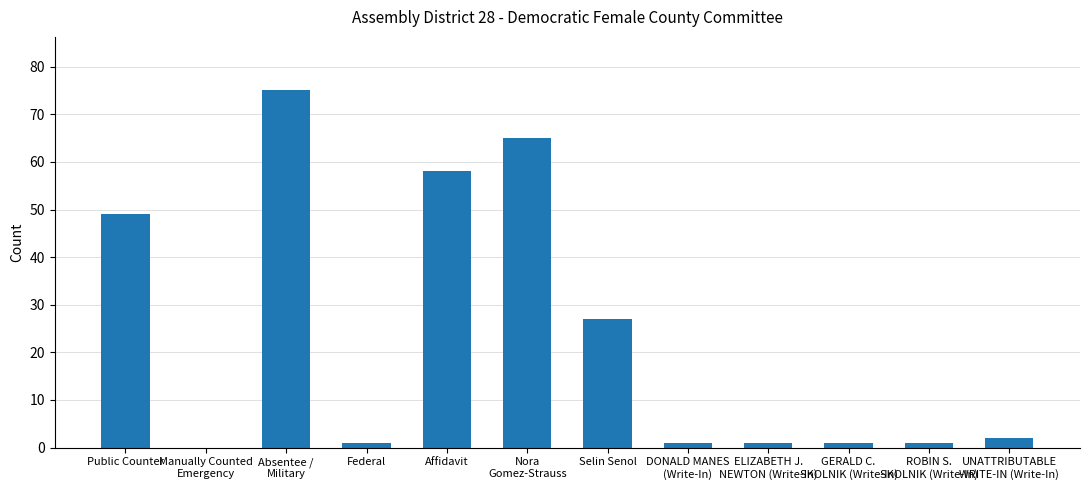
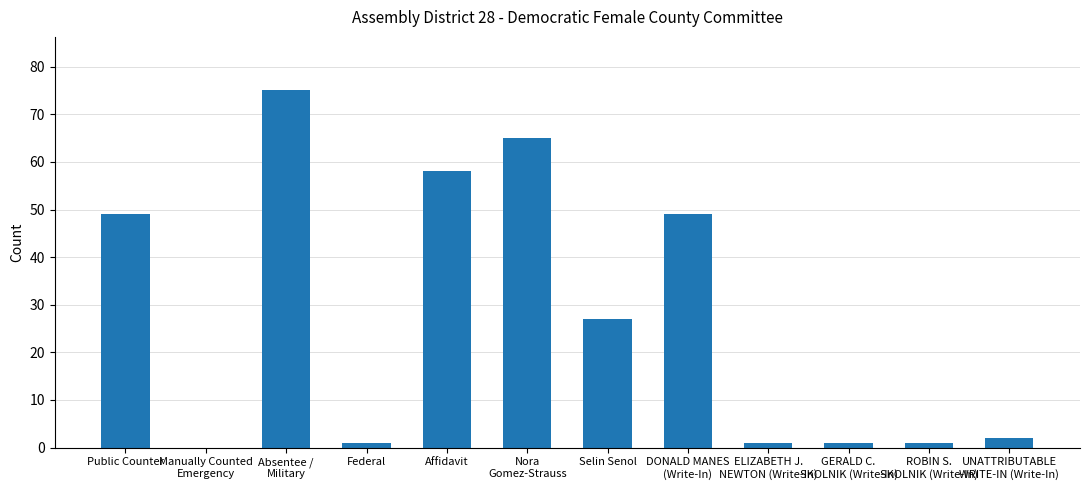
  {
    "Public Counter": 49,
    "Manually Counted Emergency": 0,
    "Absentee / Military": 75,
    "Federal": 1,
    "Affidavit": 58,
    "Nora Gomez-Strauss": 65,
    "Selin Senol": 27,
-   "DONALD MANES (Write-In)": 1
+   "DONALD MANES (Write-In)": 49
  }
